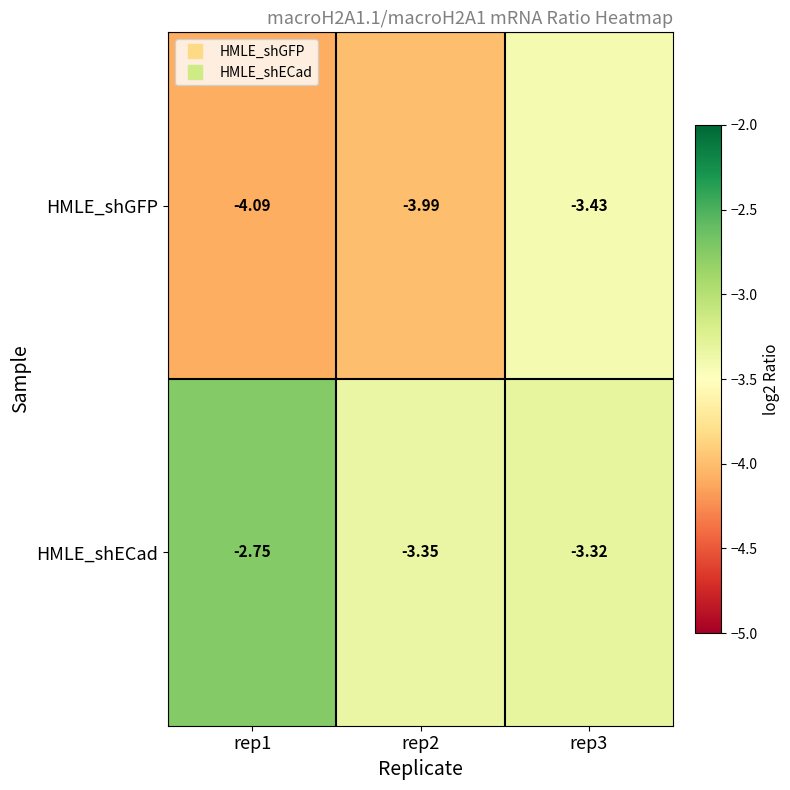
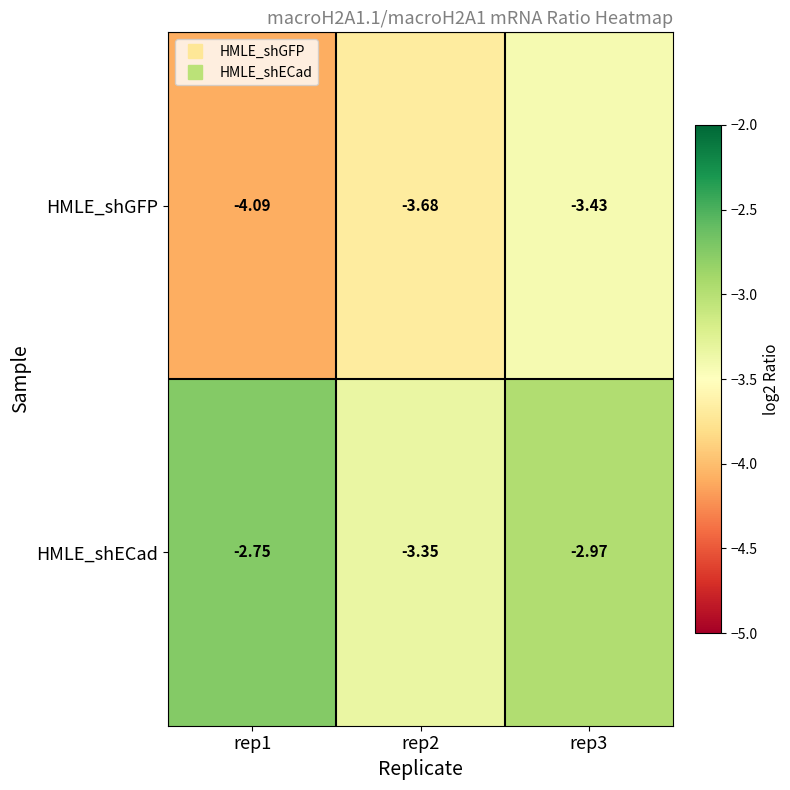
  {
    "HMLE_shGFP": {
      "rep1": -4.09,
-     "rep2": -3.99,
+     "rep2": -3.68,
      "rep3": -3.43
    },
    "HMLE_shECad": {
      "rep1": -2.75,
      "rep2": -3.35,
-     "rep3": -3.32
+     "rep3": -2.97
    }
  }
